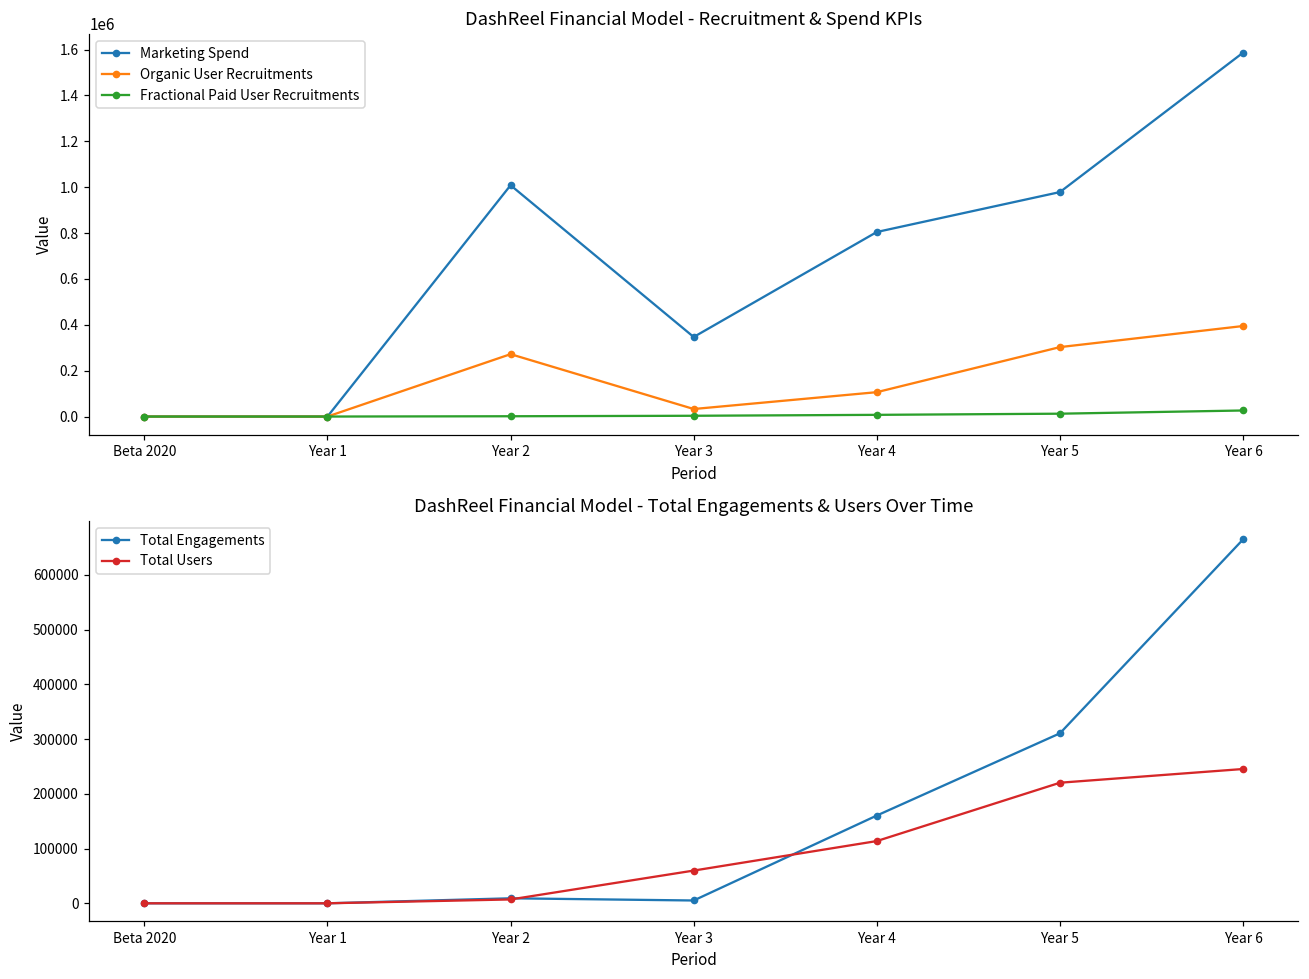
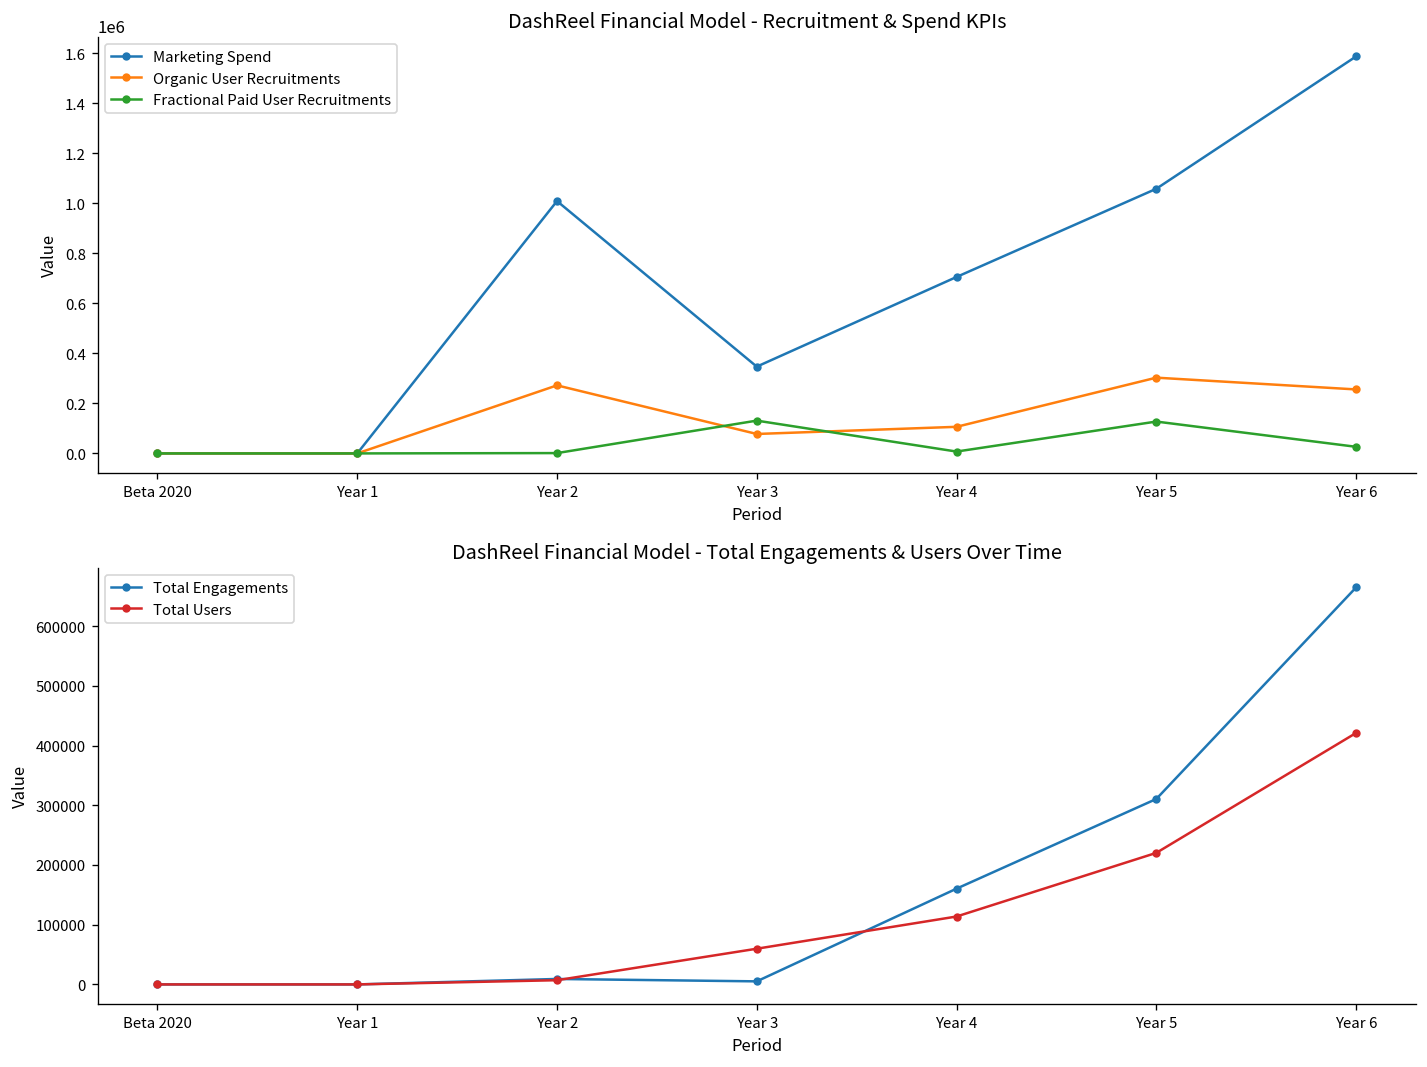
  {
    "DashReel Financial Model - Recruitment & Spend KPIs": {
      "Marketing Spend": {
        "Year 2": 1010000,
        "Year 3": 350000,
-       "Year 4": 800000,
-       "Year 5": 980000,
+       "Year 4": 710000,
+       "Year 5": 1060000,
        "Year 6": 1590000
      },
      "Organic User Recruitments": {
        "Year 2": 270000,
-       "Year 3": 30000,
+       "Year 3": 80000,
        "Year 4": 110000,
        "Year 5": 300000,
-       "Year 6": 390000
+       "Year 6": 260000
      },
      "Fractional Paid User Recruitments": {
        "Year 2": 0,
-       "Year 3": 0,
+       "Year 3": 130000,
        "Year 4": 10000,
-       "Year 5": 10000,
+       "Year 5": 130000,
        "Year 6": 30000
      }
    },
    "DashReel Financial Model - Total Engagements & Users Over Time": {
      "Total Engagements": {
        "Year 3": 10000,
        "Year 4": 160000,
        "Year 5": 310000,
        "Year 6": 660000
      },
      "Total Users": {
        "Year 3": 60000,
        "Year 4": 110000,
        "Year 5": 220000,
-       "Year 6": 250000
+       "Year 6": 420000
      }
    }
  }
